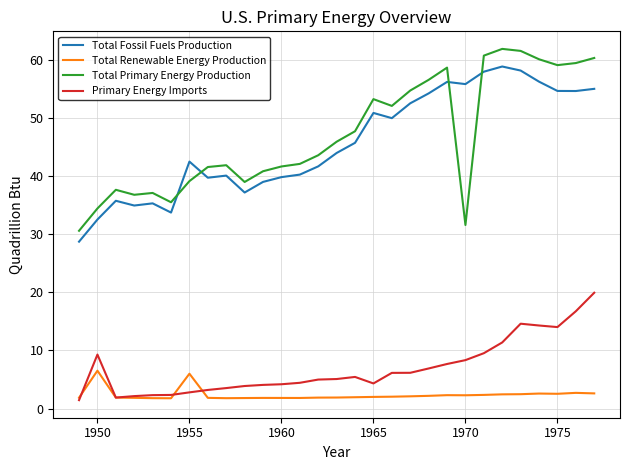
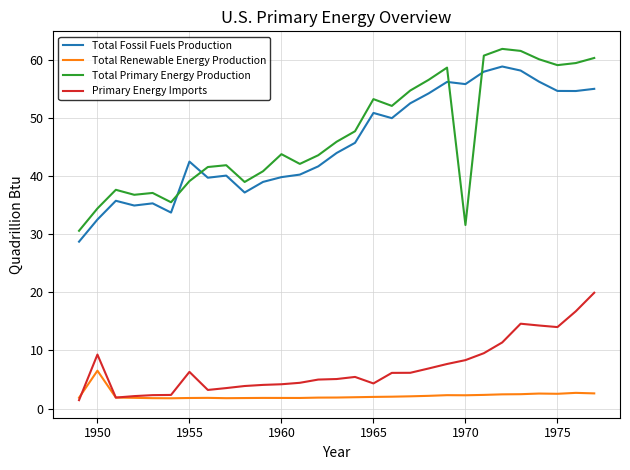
  {
    "Total Fossil Fuels Production": {
      "1950": 33,
      "1955": 43,
      "1960": 40,
      "1965": 51,
      "1970": 56,
      "1975": 55
    },
    "Total Renewable Energy Production": {
      "1950": 7,
-     "1955": 6,
+     "1955": 2,
      "1960": 2,
      "1965": 2,
      "1970": 2,
      "1975": 3
    },
    "Total Primary Energy Production": {
      "1950": 34,
      "1955": 39,
-     "1960": 42,
+     "1960": 44,
      "1965": 53,
      "1970": 32,
      "1975": 59
    },
    "Primary Energy Imports": {
      "1950": 9,
-     "1955": 3,
+     "1955": 6,
      "1960": 4,
      "1965": 4,
      "1970": 8,
      "1975": 14
    }
  }
